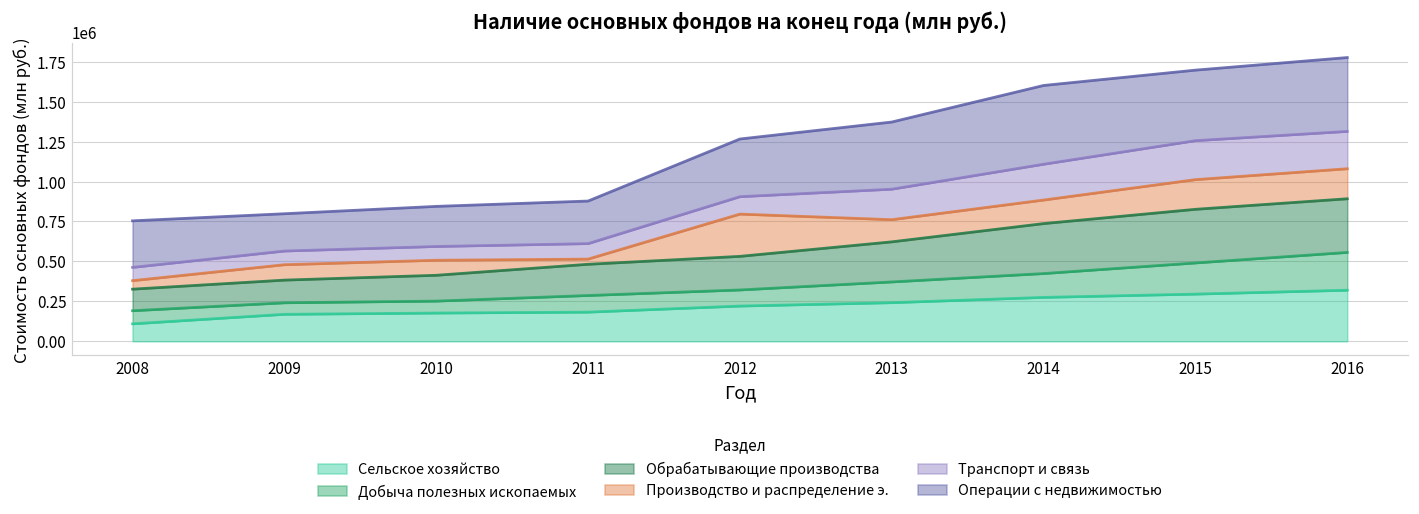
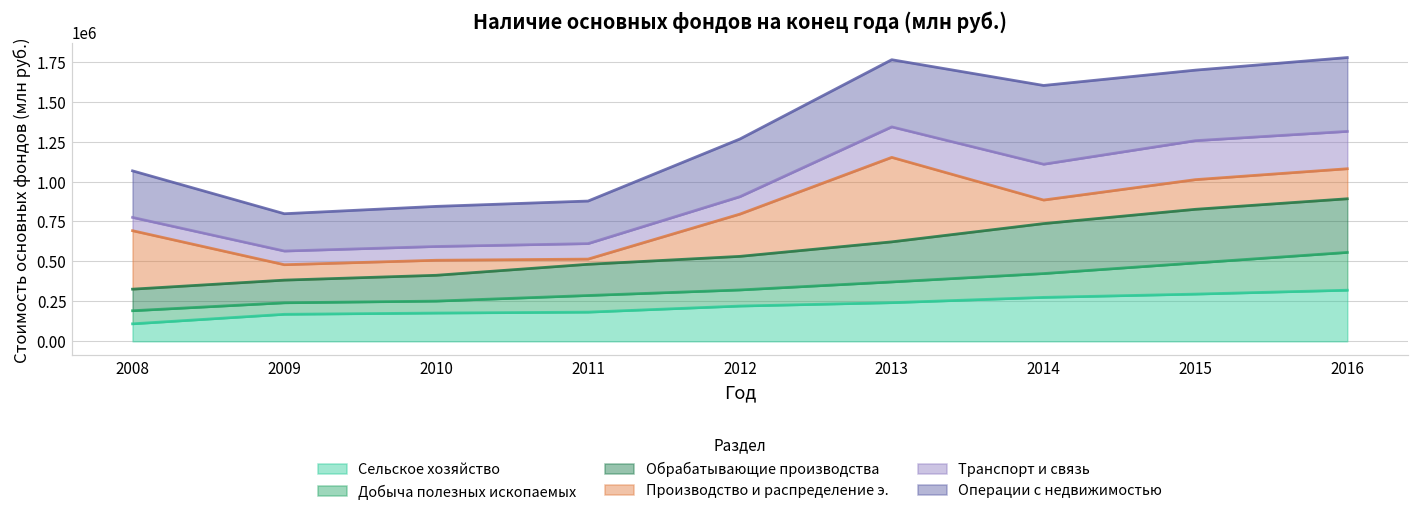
  {
    "Производство и распределение э.": {
-     "2008": 50000,
+     "2008": 370000,
      "2009": 100000,
      "2010": 90000,
      "2011": 30000,
      "2012": 260000,
-     "2013": 140000,
+     "2013": 530000,
      "2014": 150000,
      "2015": 190000,
      "2016": 190000
    }
  }
